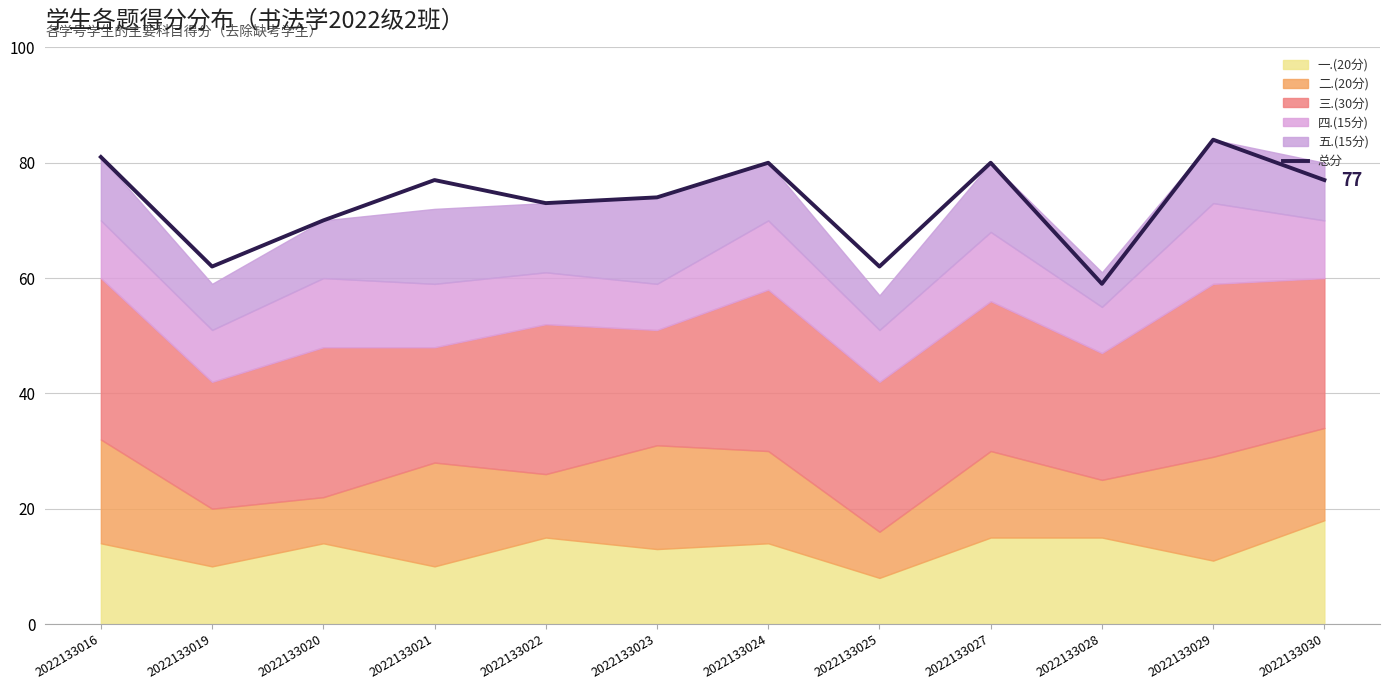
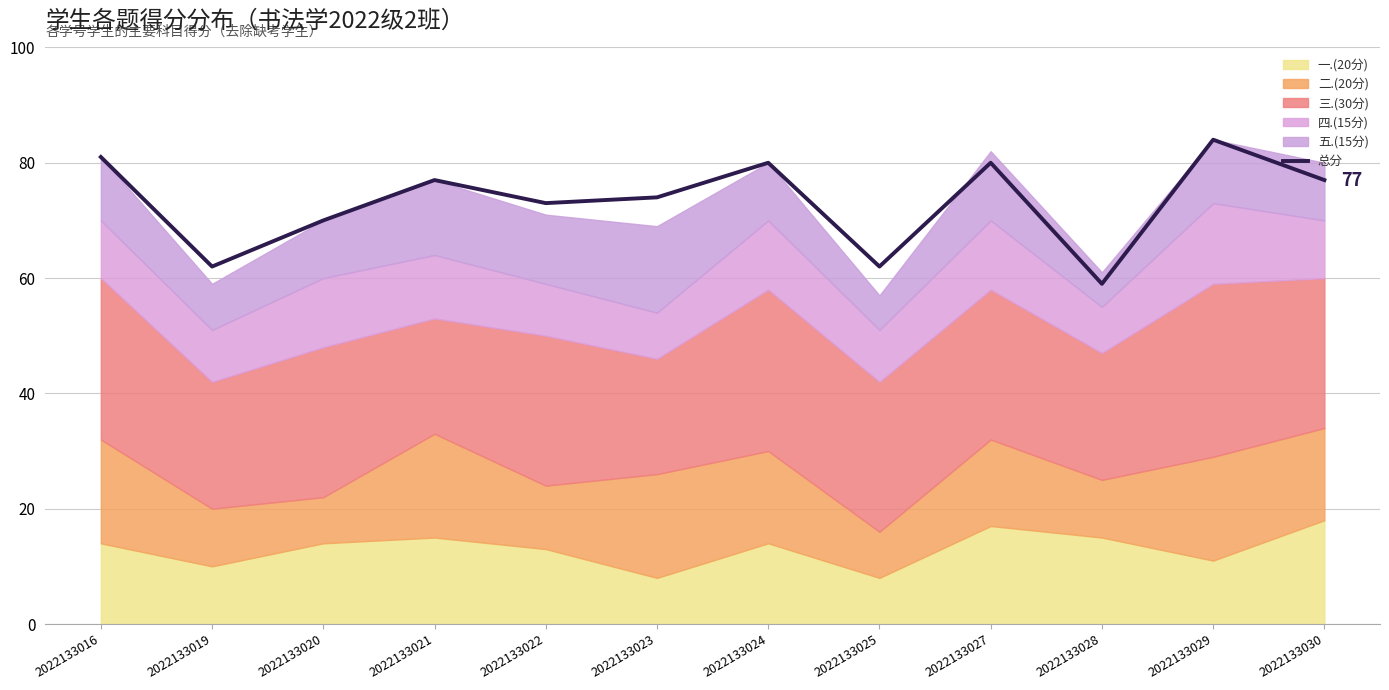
  {
    "一.(20分)": {
      "2022133016": 14,
      "2022133019": 10,
      "2022133020": 14,
-     "2022133021": 10,
-     "2022133022": 15,
-     "2022133023": 13,
+     "2022133021": 15,
+     "2022133022": 13,
+     "2022133023": 8,
      "2022133024": 14,
      "2022133025": 8,
-     "2022133027": 15,
+     "2022133027": 17,
      "2022133028": 15,
      "2022133029": 11,
      "2022133030": 18
    },
    "总分": {
      "2022133030": 77
    }
  }
